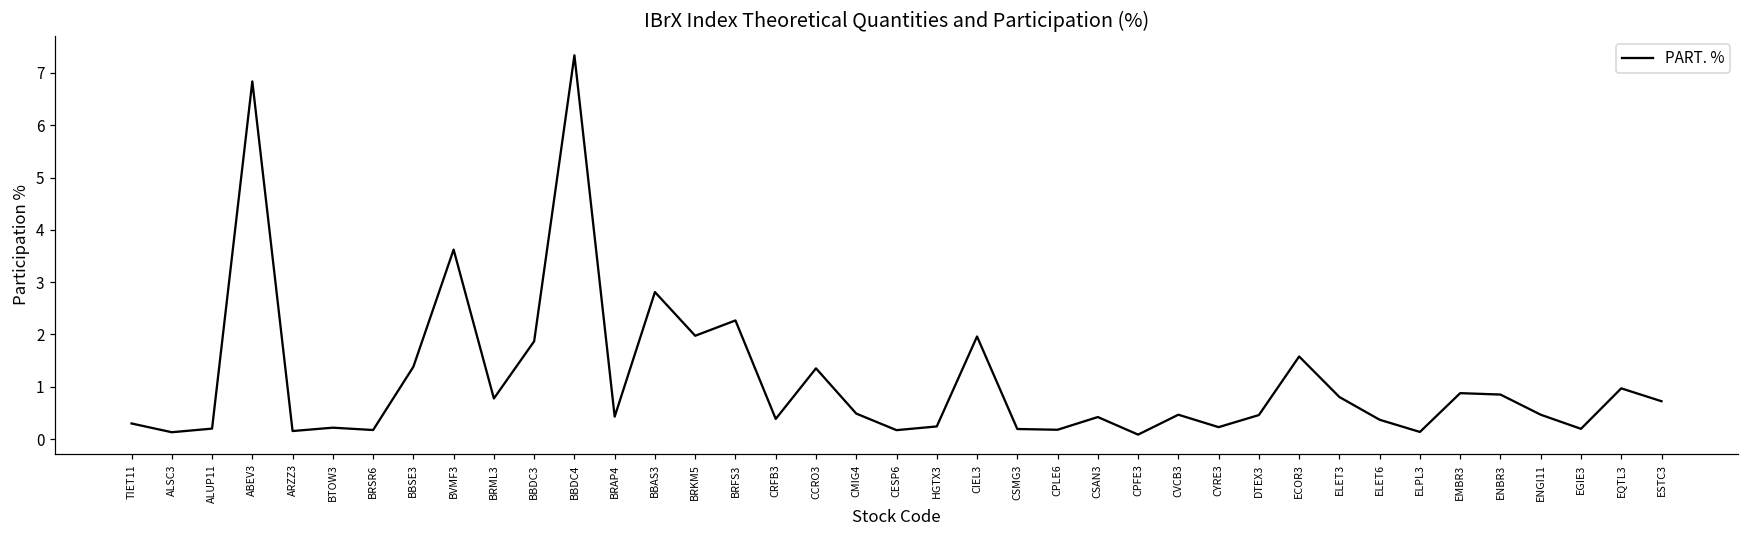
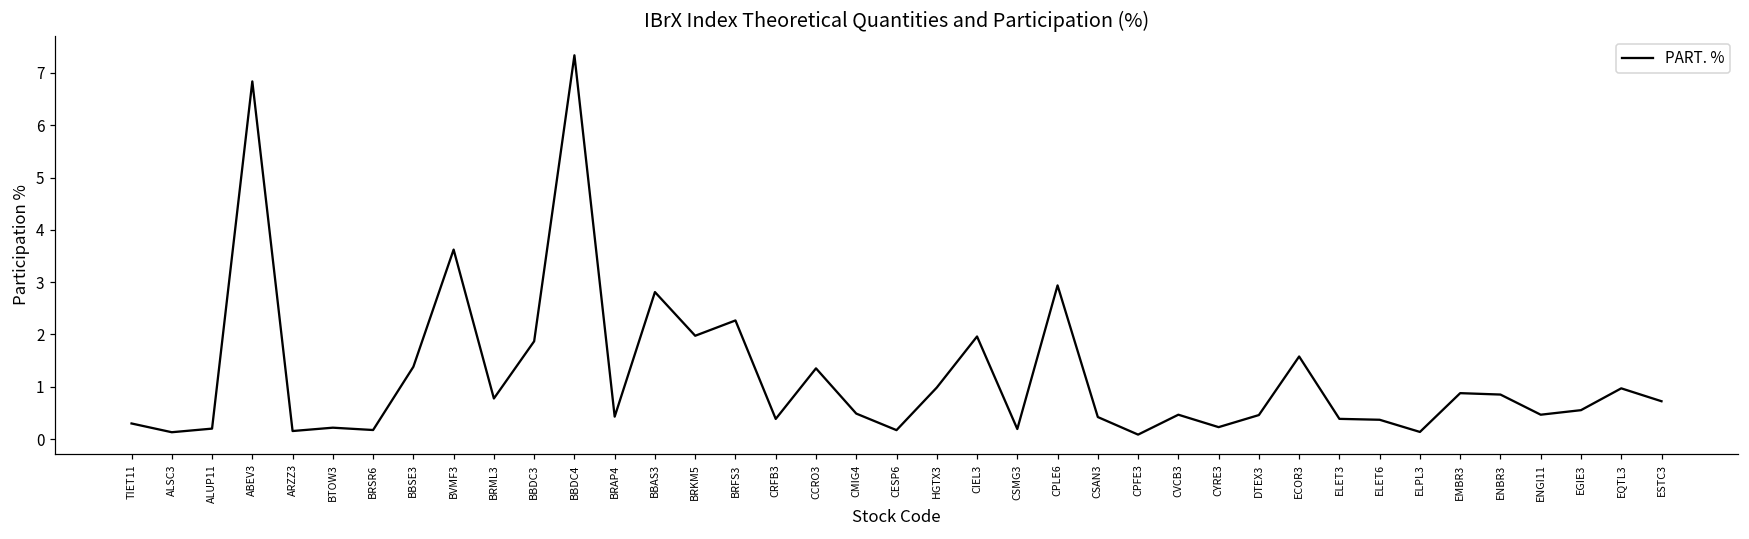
  {
    "TIET11": 0.3,
    "ALSC3": 0.1,
    "ALUP11": 0.2,
    "ABEV3": 6.8,
    "ARZZ3": 0.2,
    "BTOW3": 0.2,
    "BRSR6": 0.2,
    "BBSE3": 1.4,
    "BVMF3": 3.6,
    "BRML3": 0.8,
    "BBDC3": 1.9,
    "BBDC4": 7.3,
    "BRAP4": 0.4,
    "BBAS3": 2.8,
    "BRKM5": 2.0,
    "BRFS3": 2.3,
    "CRFB3": 0.4,
    "CCRO3": 1.4,
    "CMIG4": 0.5,
    "CESP6": 0.2,
-   "HGTX3": 0.2,
+   "HGTX3": 1.0,
    "CIEL3": 2.0,
    "CSMG3": 0.2,
-   "CPLE6": 0.2,
+   "CPLE6": 2.9,
    "CSAN3": 0.4,
    "CPFE3": 0.1,
    "CVCB3": 0.5,
    "CYRE3": 0.2,
    "DTEX3": 0.5,
    "ECOR3": 1.6,
-   "ELET3": 0.8,
+   "ELET3": 0.4,
    "ELET6": 0.4,
    "ELPL3": 0.1,
    "EMBR3": 0.9,
    "ENBR3": 0.9,
    "ENGI11": 0.5,
-   "EGIE3": 0.2,
+   "EGIE3": 0.6,
    "EQTL3": 1.0,
    "ESTC3": 0.7
  }
